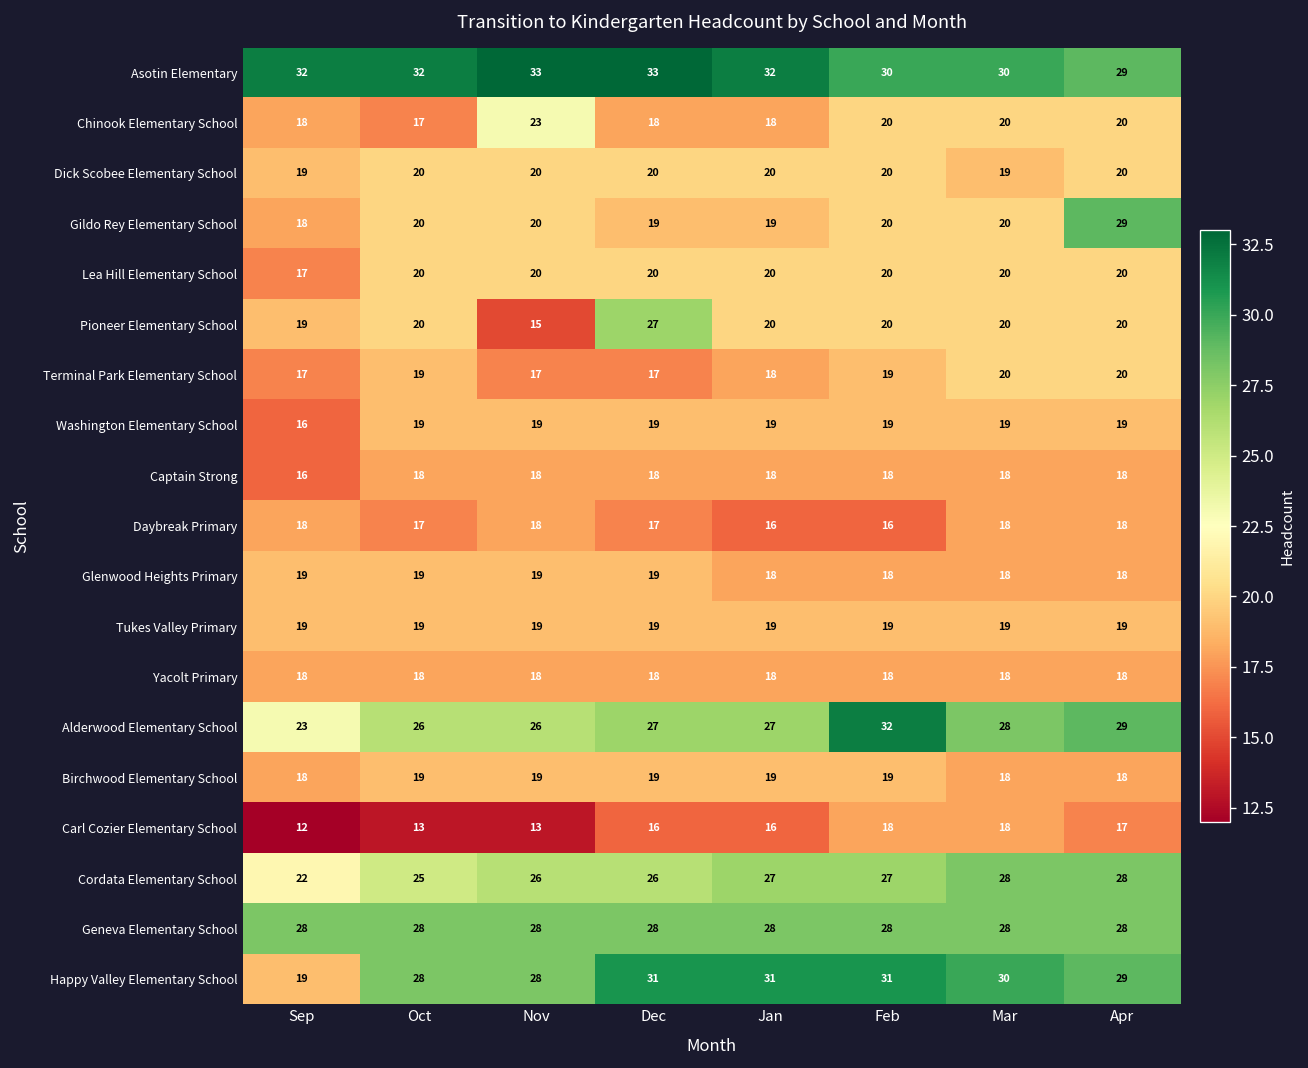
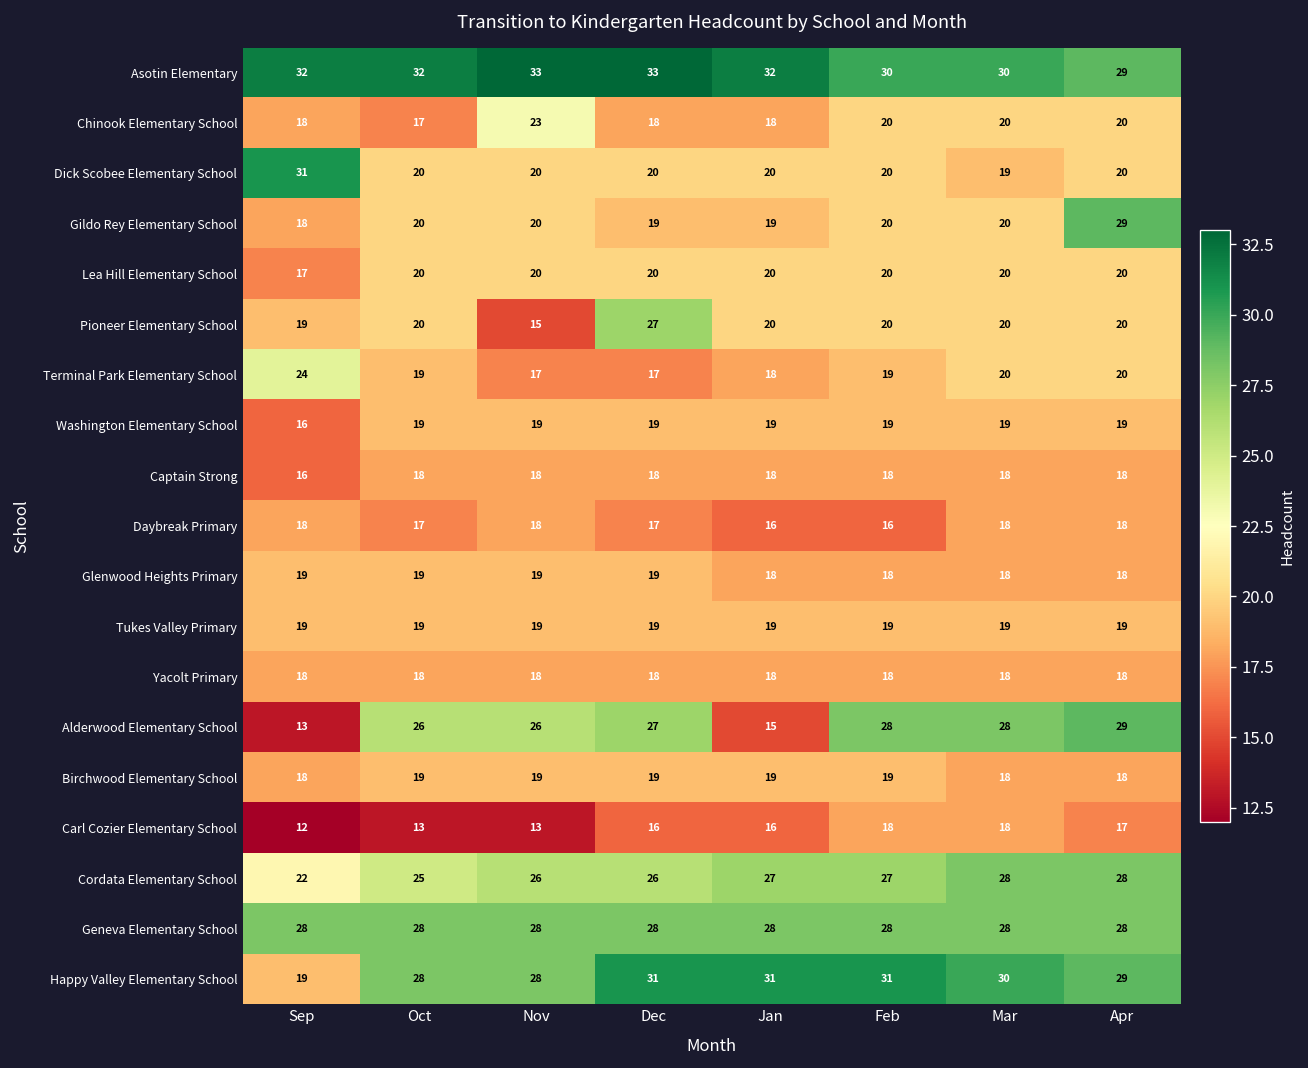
  {
    "Asotin Elementary": {
      "Sep": 32,
      "Oct": 32,
      "Nov": 33,
      "Dec": 33,
      "Jan": 32,
      "Feb": 30,
      "Mar": 30,
      "Apr": 29
    },
    "Chinook Elementary School": {
      "Sep": 18,
      "Oct": 17,
      "Nov": 23,
      "Dec": 18,
      "Jan": 18,
      "Feb": 20,
      "Mar": 20,
      "Apr": 20
    },
    "Dick Scobee Elementary School": {
-     "Sep": 19,
+     "Sep": 31,
      "Oct": 20,
      "Nov": 20,
      "Dec": 20,
      "Jan": 20,
      "Feb": 20,
      "Mar": 19,
      "Apr": 20
    },
    "Gildo Rey Elementary School": {
      "Sep": 18,
      "Oct": 20,
      "Nov": 20,
      "Dec": 19,
      "Jan": 19,
      "Feb": 20,
      "Mar": 20,
      "Apr": 29
    },
    "Lea Hill Elementary School": {
      "Sep": 17,
      "Oct": 20,
      "Nov": 20,
      "Dec": 20,
      "Jan": 20,
      "Feb": 20,
      "Mar": 20,
      "Apr": 20
    },
    "Pioneer Elementary School": {
      "Sep": 19,
      "Oct": 20,
      "Nov": 15,
      "Dec": 27,
      "Jan": 20,
      "Feb": 20,
      "Mar": 20,
      "Apr": 20
    },
    "Terminal Park Elementary School": {
-     "Sep": 17,
+     "Sep": 24,
      "Oct": 19,
      "Nov": 17,
      "Dec": 17,
      "Jan": 18,
      "Feb": 19,
      "Mar": 20,
      "Apr": 20
    },
    "Washington Elementary School": {
      "Sep": 16,
      "Oct": 19,
      "Nov": 19,
      "Dec": 19,
      "Jan": 19,
      "Feb": 19,
      "Mar": 19,
      "Apr": 19
    },
    "Captain Strong": {
      "Sep": 16,
      "Oct": 18,
      "Nov": 18,
      "Dec": 18,
      "Jan": 18,
      "Feb": 18,
      "Mar": 18,
      "Apr": 18
    },
    "Daybreak Primary": {
      "Sep": 18,
      "Oct": 17,
      "Nov": 18,
      "Dec": 17,
      "Jan": 16,
      "Feb": 16,
      "Mar": 18,
      "Apr": 18
    },
    "Glenwood Heights Primary": {
      "Sep": 19,
      "Oct": 19,
      "Nov": 19,
      "Dec": 19,
      "Jan": 18,
      "Feb": 18,
      "Mar": 18,
      "Apr": 18
    },
    "Tukes Valley Primary": {
      "Sep": 19,
      "Oct": 19,
      "Nov": 19,
      "Dec": 19,
      "Jan": 19,
      "Feb": 19,
      "Mar": 19,
      "Apr": 19
    },
    "Yacolt Primary": {
      "Sep": 18,
      "Oct": 18,
      "Nov": 18,
      "Dec": 18,
      "Jan": 18,
      "Feb": 18,
      "Mar": 18,
      "Apr": 18
    },
    "Alderwood Elementary School": {
-     "Sep": 23,
+     "Sep": 13,
      "Oct": 26,
      "Nov": 26,
      "Dec": 27,
-     "Jan": 27,
-     "Feb": 32,
+     "Jan": 15,
+     "Feb": 28,
      "Mar": 28,
      "Apr": 29
    },
    "Birchwood Elementary School": {
      "Sep": 18,
      "Oct": 19,
      "Nov": 19,
      "Dec": 19,
      "Jan": 19,
      "Feb": 19,
      "Mar": 18,
      "Apr": 18
    },
    "Carl Cozier Elementary School": {
      "Sep": 12,
      "Oct": 13,
      "Nov": 13,
      "Dec": 16,
      "Jan": 16,
      "Feb": 18,
      "Mar": 18,
      "Apr": 17
    },
    "Cordata Elementary School": {
      "Sep": 22,
      "Oct": 25,
      "Nov": 26,
      "Dec": 26,
      "Jan": 27,
      "Feb": 27,
      "Mar": 28,
      "Apr": 28
    },
    "Geneva Elementary School": {
      "Sep": 28,
      "Oct": 28,
      "Nov": 28,
      "Dec": 28,
      "Jan": 28,
      "Feb": 28,
      "Mar": 28,
      "Apr": 28
    },
    "Happy Valley Elementary School": {
      "Sep": 19,
      "Oct": 28,
      "Nov": 28,
      "Dec": 31,
      "Jan": 31,
      "Feb": 31,
      "Mar": 30,
      "Apr": 29
    }
  }
